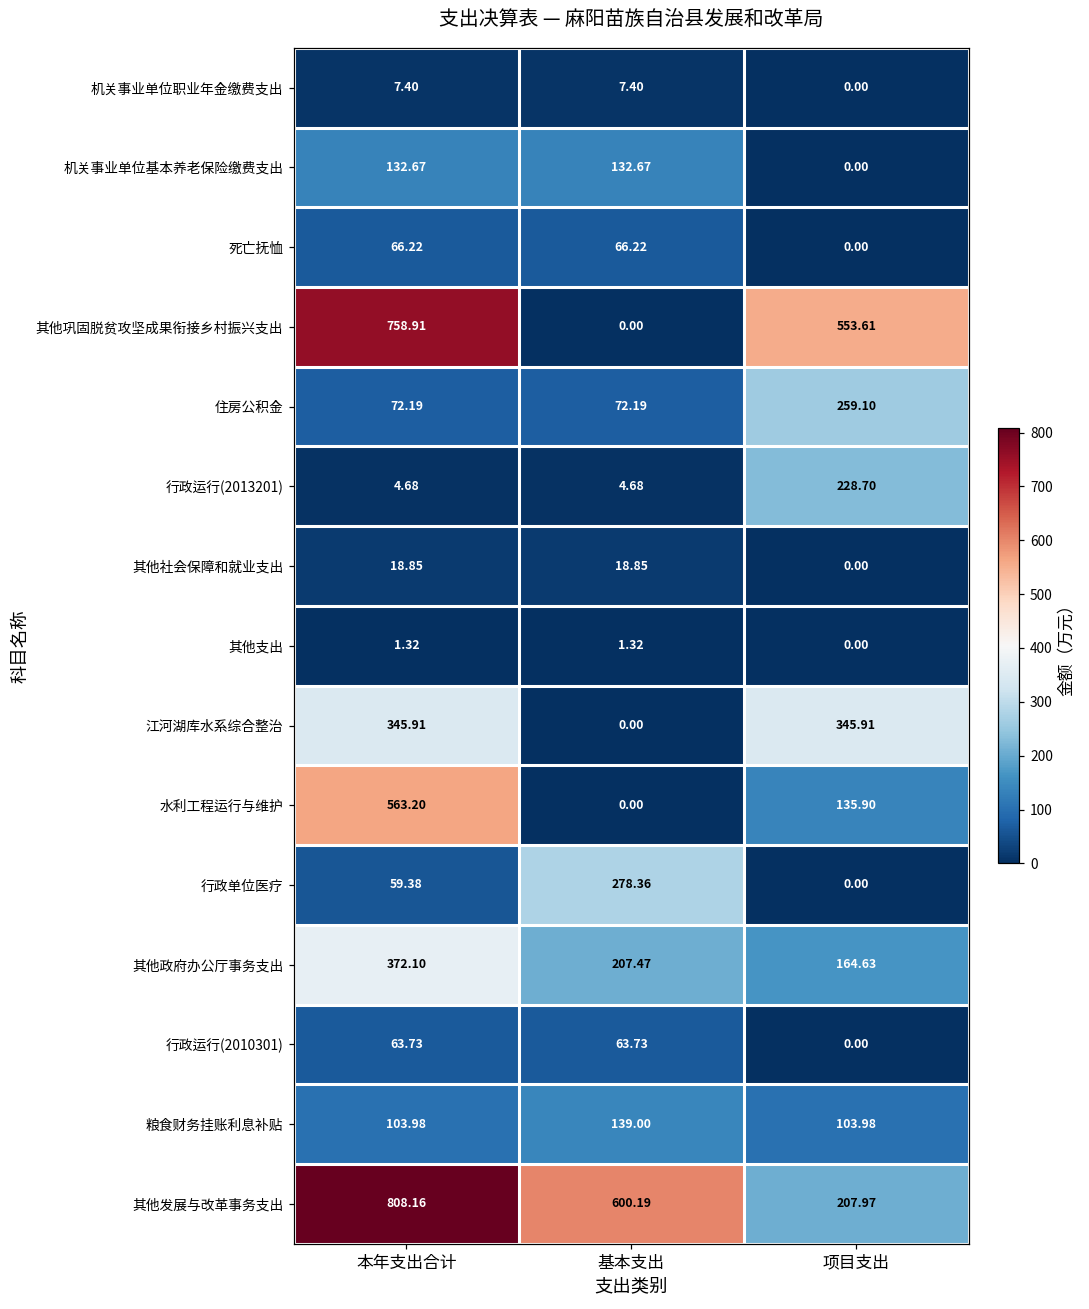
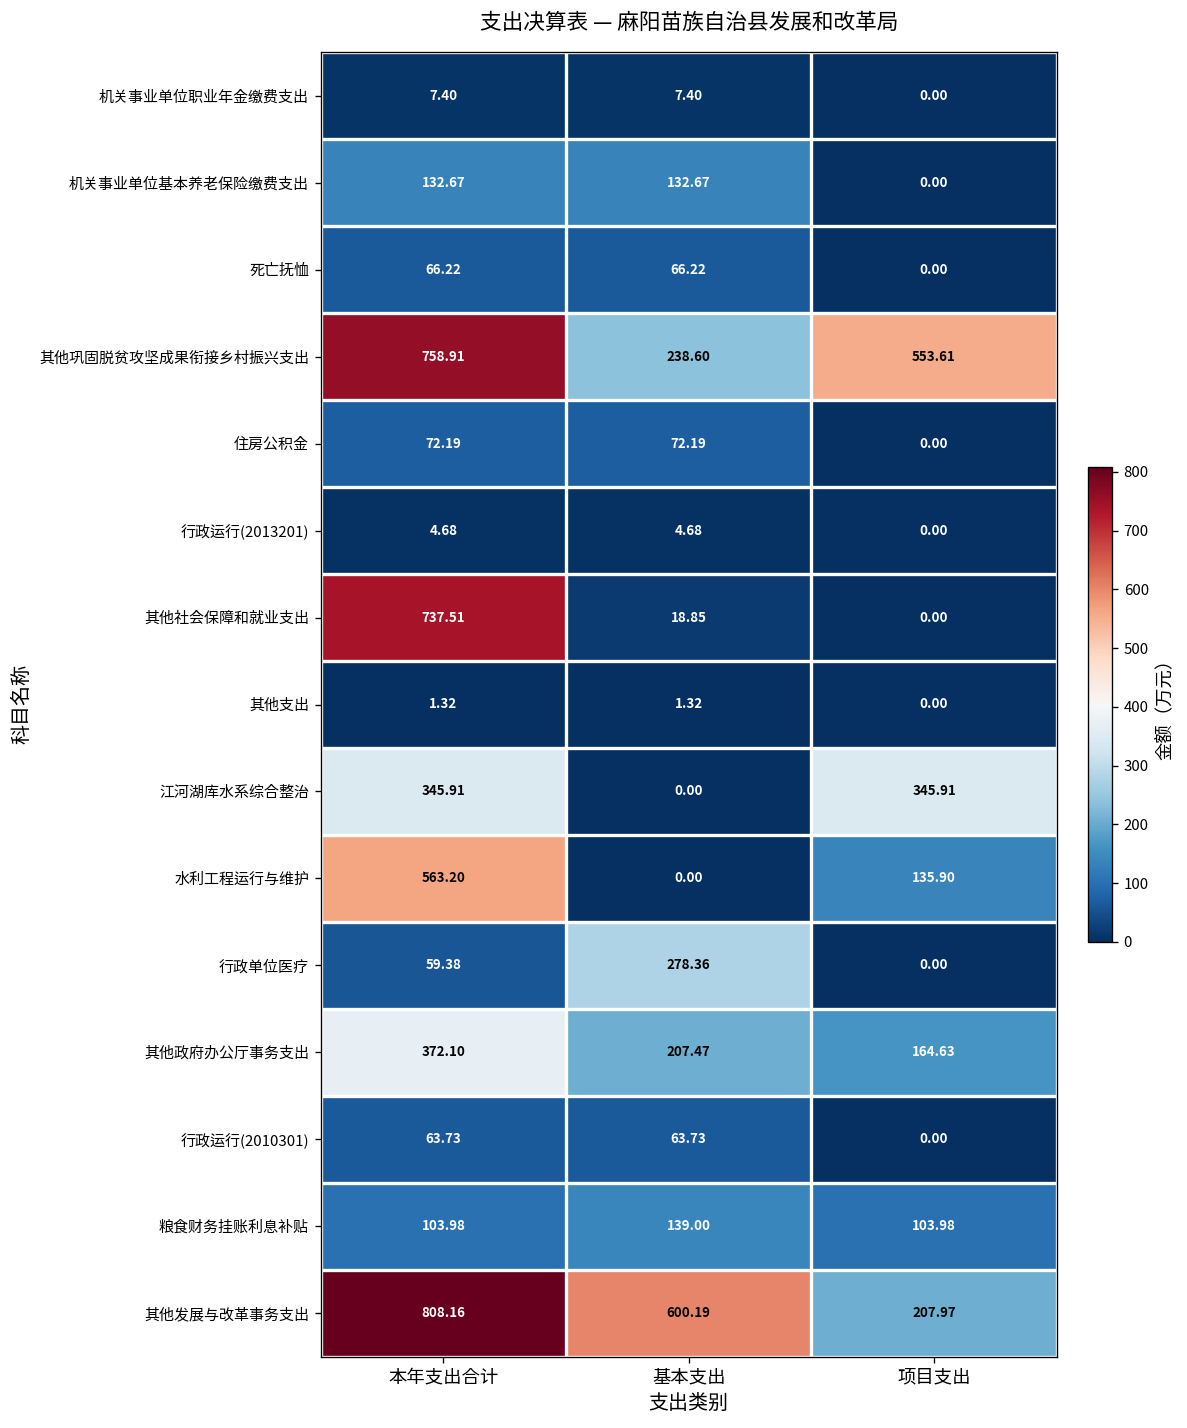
  {
    "机关事业单位职业年金缴费支出": {
      "本年支出合计": 7.40,
      "基本支出": 7.40,
      "项目支出": 0.00
    },
    "机关事业单位基本养老保险缴费支出": {
      "本年支出合计": 132.67,
      "基本支出": 132.67,
      "项目支出": 0.00
    },
    "死亡抚恤": {
      "本年支出合计": 66.22,
      "基本支出": 66.22,
      "项目支出": 0.00
    },
    "其他巩固脱贫攻坚成果衔接乡村振兴支出": {
      "本年支出合计": 758.91,
-     "基本支出": 0.00,
+     "基本支出": 238.60,
      "项目支出": 553.61
    },
    "住房公积金": {
      "本年支出合计": 72.19,
      "基本支出": 72.19,
-     "项目支出": 259.10
+     "项目支出": 0.00
    },
    "行政运行(2013201)": {
      "本年支出合计": 4.68,
      "基本支出": 4.68,
-     "项目支出": 228.70
+     "项目支出": 0.00
    },
    "其他社会保障和就业支出": {
-     "本年支出合计": 18.85,
+     "本年支出合计": 737.51,
      "基本支出": 18.85,
      "项目支出": 0.00
    },
    "其他支出": {
      "本年支出合计": 1.32,
      "基本支出": 1.32,
      "项目支出": 0.00
    },
    "江河湖库水系综合整治": {
      "本年支出合计": 345.91,
      "基本支出": 0.00,
      "项目支出": 345.91
    },
    "水利工程运行与维护": {
      "本年支出合计": 563.20,
      "基本支出": 0.00,
      "项目支出": 135.90
    },
    "行政单位医疗": {
      "本年支出合计": 59.38,
      "基本支出": 278.36,
      "项目支出": 0.00
    },
    "其他政府办公厅事务支出": {
      "本年支出合计": 372.10,
      "基本支出": 207.47,
      "项目支出": 164.63
    },
    "行政运行(2010301)": {
      "本年支出合计": 63.73,
      "基本支出": 63.73,
      "项目支出": 0.00
    },
    "粮食财务挂账利息补贴": {
      "本年支出合计": 103.98,
      "基本支出": 139.00,
      "项目支出": 103.98
    },
    "其他发展与改革事务支出": {
      "本年支出合计": 808.16,
      "基本支出": 600.19,
      "项目支出": 207.97
    }
  }
